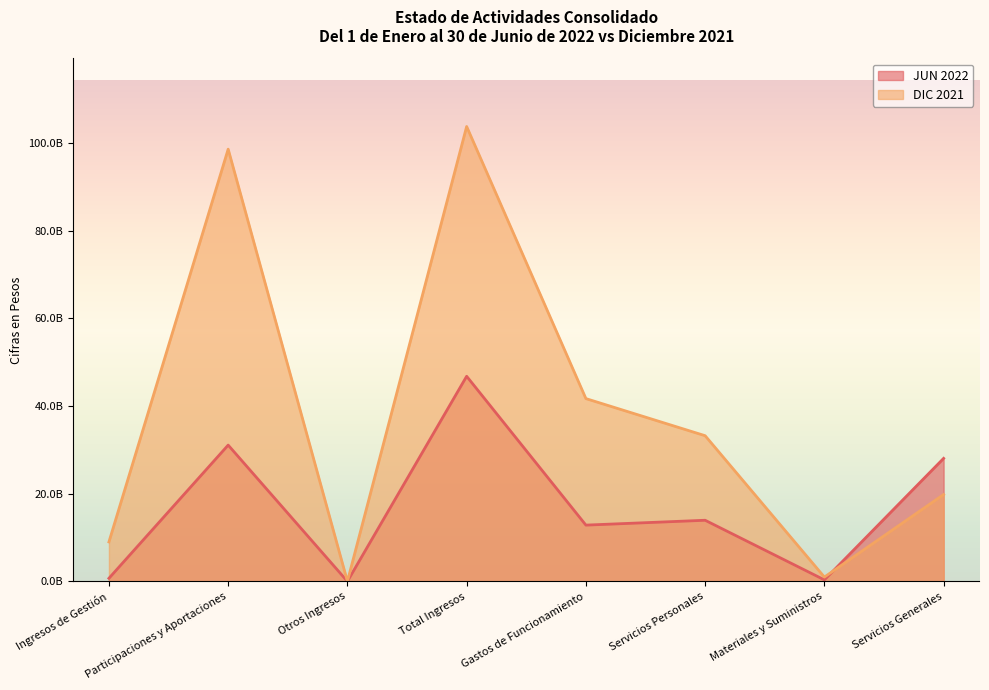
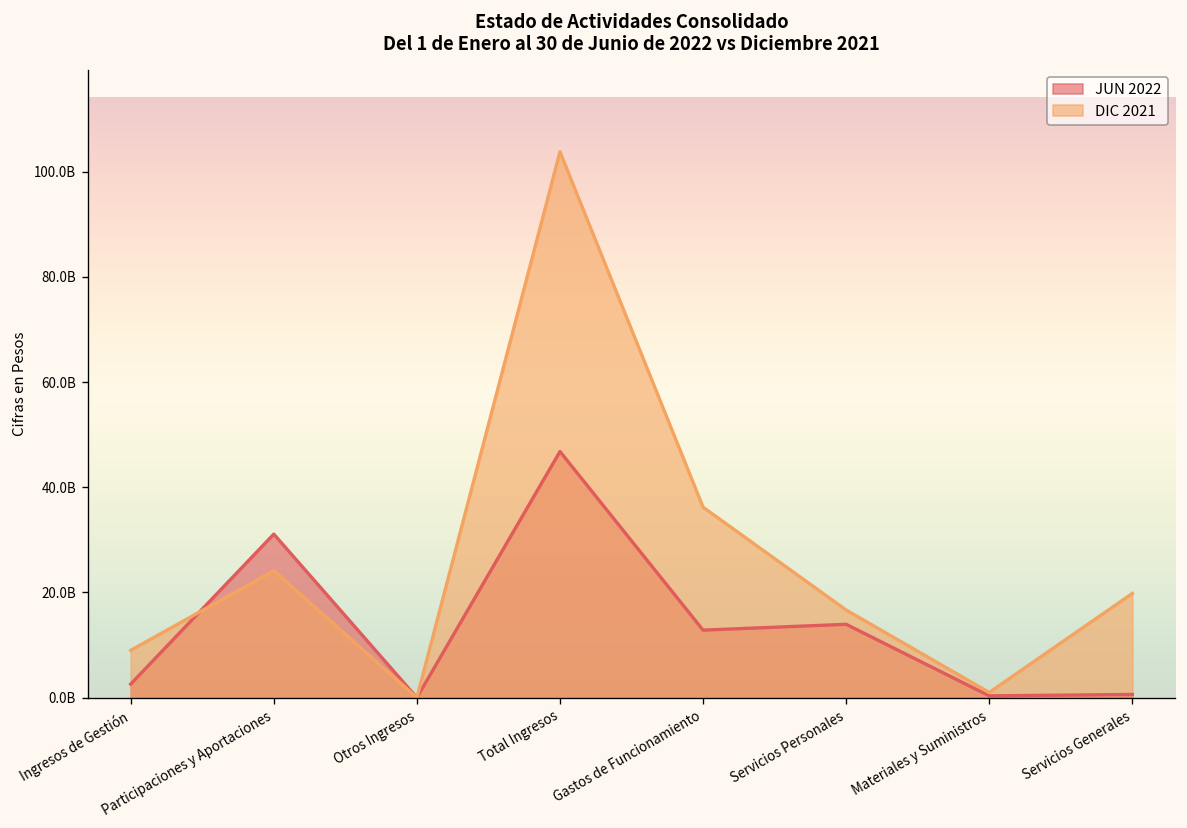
  {
    "JUN 2022": {
-     "Ingresos de Gestión": 1000000000,
+     "Ingresos de Gestión": 3000000000,
      "Participaciones y Aportaciones": 31000000000,
      "Total Ingresos": 47000000000,
      "Gastos de Funcionamiento": 13000000000,
      "Servicios Personales": 14000000000,
      "Materiales y Suministros": 0,
-     "Servicios Generales": 28000000000
+     "Servicios Generales": 1000000000
    },
    "DIC 2021": {
      "Ingresos de Gestión": 9000000000,
-     "Participaciones y Aportaciones": 99000000000,
+     "Participaciones y Aportaciones": 24000000000,
      "Total Ingresos": 104000000000,
-     "Gastos de Funcionamiento": 42000000000,
-     "Servicios Personales": 33000000000,
+     "Gastos de Funcionamiento": 36000000000,
+     "Servicios Personales": 17000000000,
      "Materiales y Suministros": 1000000000,
      "Servicios Generales": 20000000000
    }
  }
